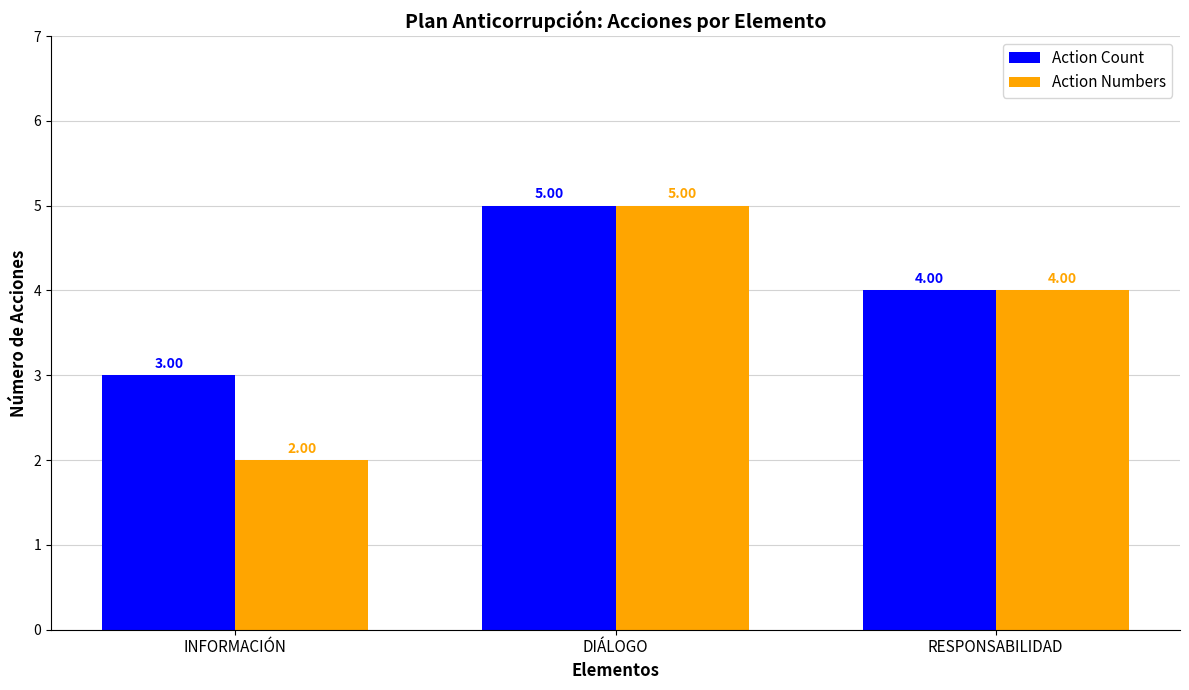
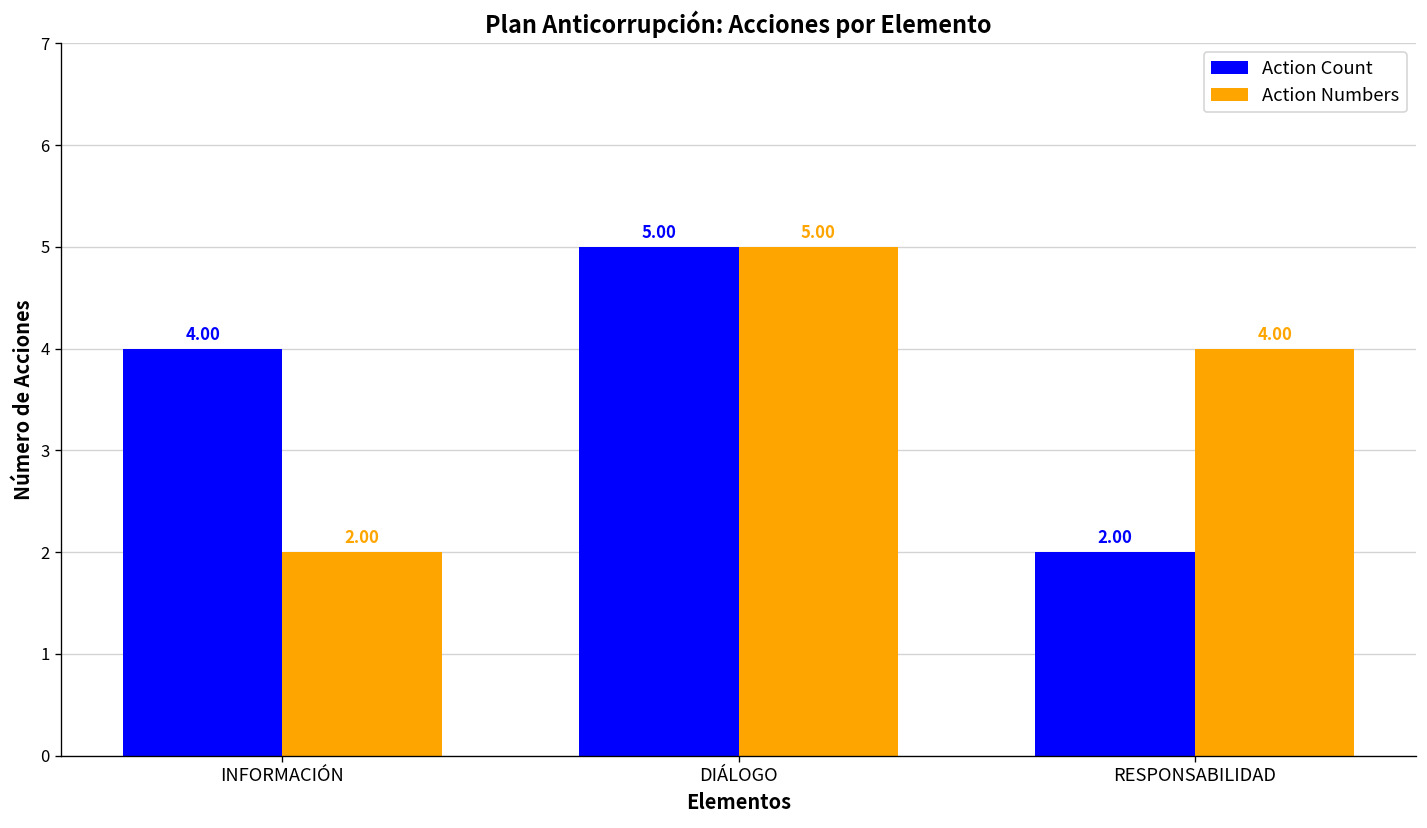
  {
    "Action Count": {
-     "INFORMACIÓN": 3.00,
+     "INFORMACIÓN": 4.00,
      "DIÁLOGO": 5.00,
-     "RESPONSABILIDAD": 4.00
+     "RESPONSABILIDAD": 2.00
    },
    "Action Numbers": {
      "INFORMACIÓN": 2.00,
      "DIÁLOGO": 5.00,
      "RESPONSABILIDAD": 4.00
    }
  }
